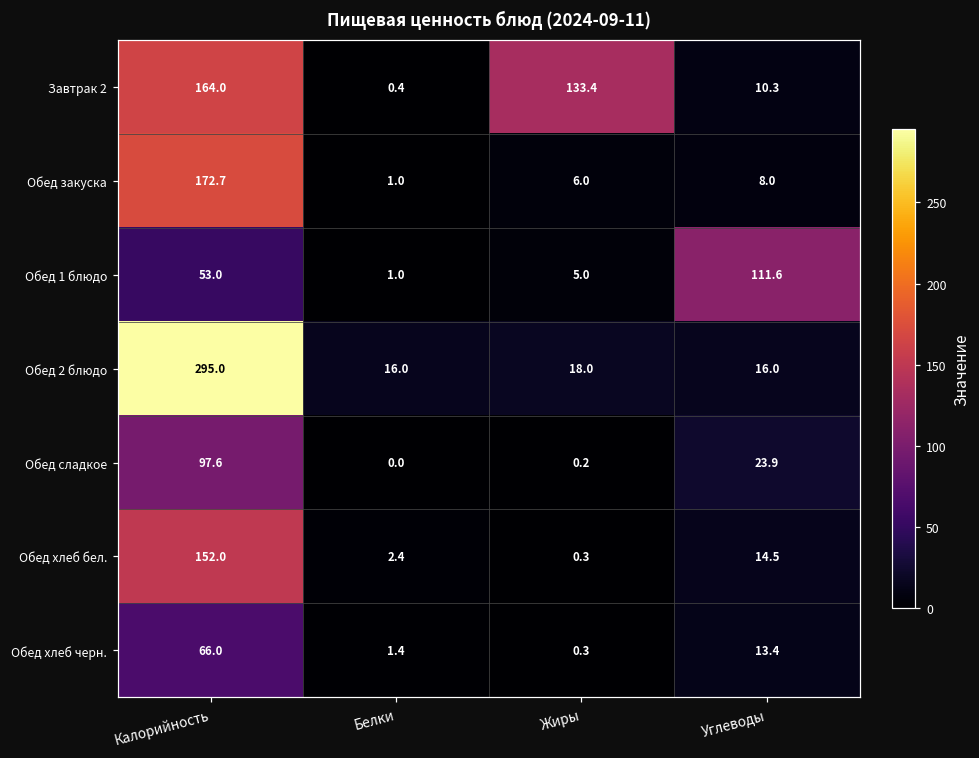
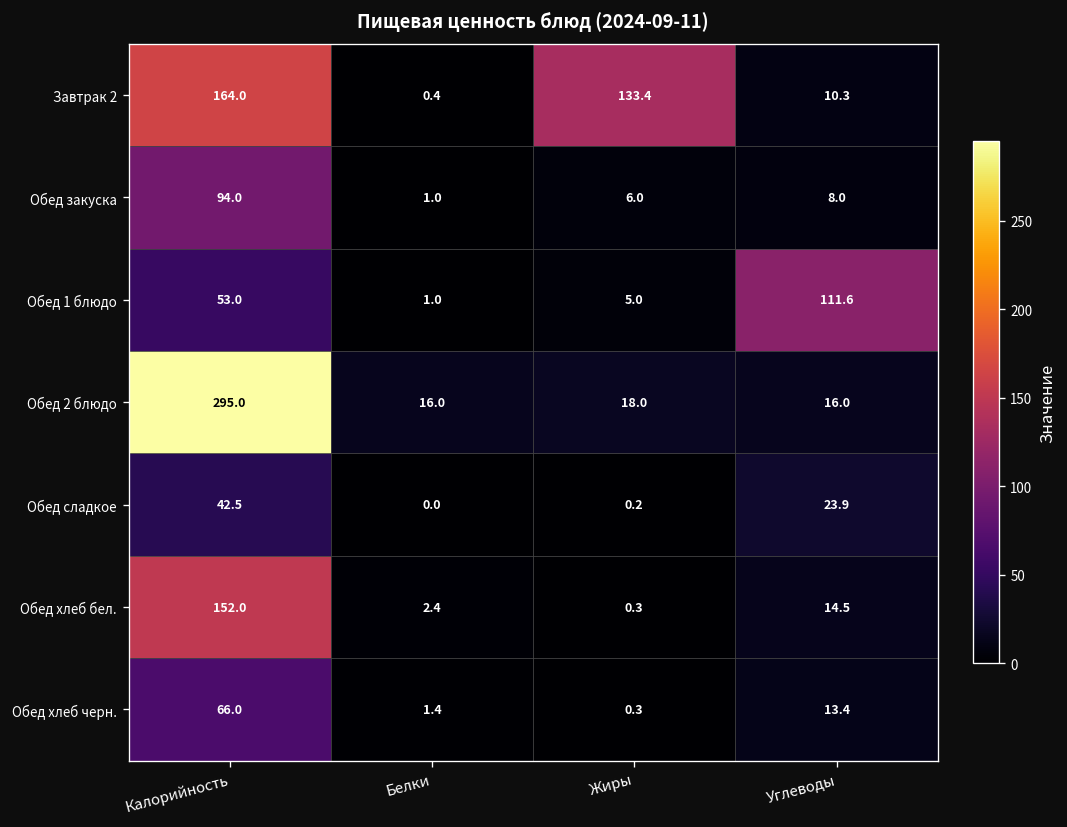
  {
    "Завтрак 2": {
      "Калорийность": 164.0,
      "Белки": 0.4,
      "Жиры": 133.4,
      "Углеводы": 10.3
    },
    "Обед закуска": {
-     "Калорийность": 172.7,
+     "Калорийность": 94.0,
      "Белки": 1.0,
      "Жиры": 6.0,
      "Углеводы": 8.0
    },
    "Обед 1 блюдо": {
      "Калорийность": 53.0,
      "Белки": 1.0,
      "Жиры": 5.0,
      "Углеводы": 111.6
    },
    "Обед 2 блюдо": {
      "Калорийность": 295.0,
      "Белки": 16.0,
      "Жиры": 18.0,
      "Углеводы": 16.0
    },
    "Обед сладкое": {
-     "Калорийность": 97.6,
+     "Калорийность": 42.5,
      "Белки": 0.0,
      "Жиры": 0.2,
      "Углеводы": 23.9
    },
    "Обед хлеб бел.": {
      "Калорийность": 152.0,
      "Белки": 2.4,
      "Жиры": 0.3,
      "Углеводы": 14.5
    },
    "Обед хлеб черн.": {
      "Калорийность": 66.0,
      "Белки": 1.4,
      "Жиры": 0.3,
      "Углеводы": 13.4
    }
  }
